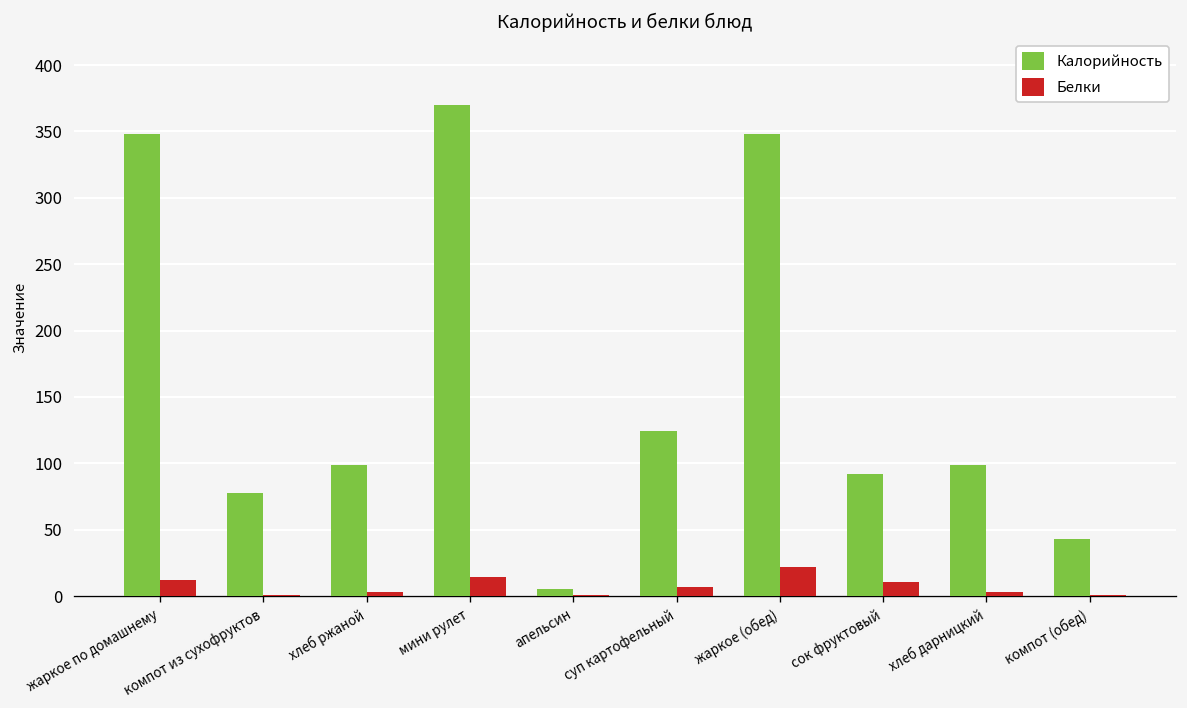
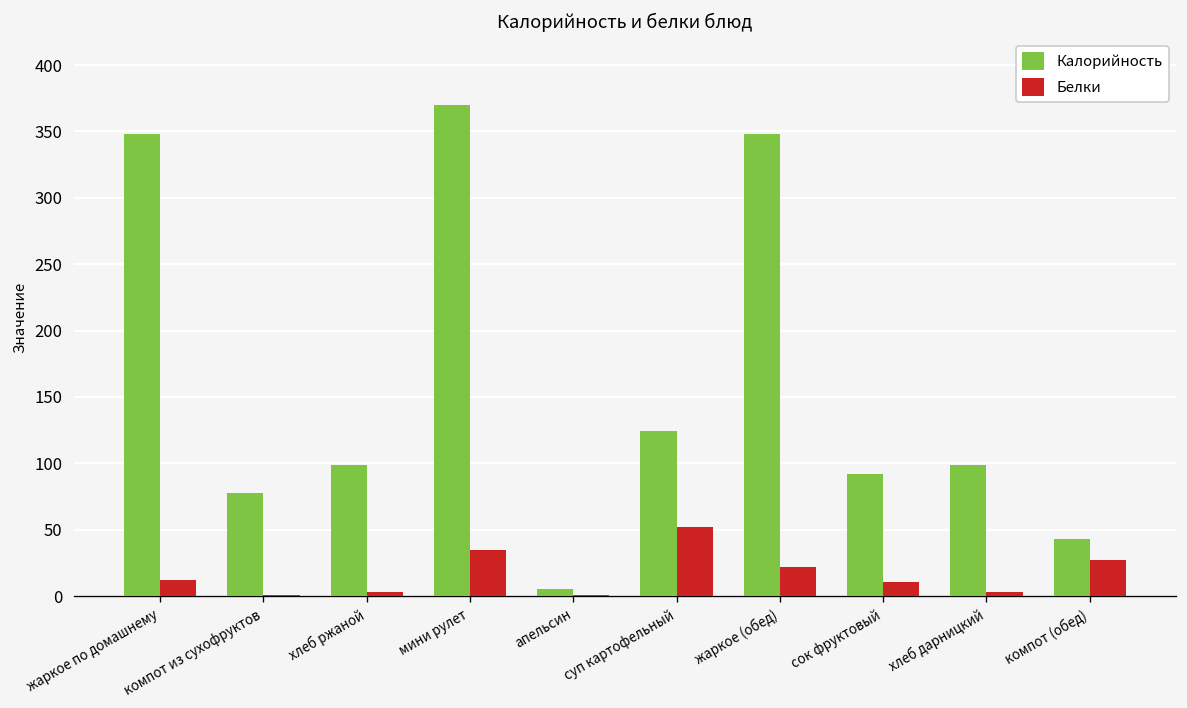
  {
    "Калорийность": {
      "жаркое по домашнему": 348,
      "компот из сухофруктов": 78,
      "хлеб ржаной": 99,
      "мини рулет": 370,
      "апельсин": 5,
      "суп картофельный": 125,
      "жаркое (обед)": 348,
      "сок фруктовый": 92,
      "хлеб дарницкий": 99,
      "компот (обед)": 43
    },
    "Белки": {
      "жаркое по домашнему": 12,
      "хлеб ржаной": 3,
-     "мини рулет": 14,
-     "суп картофельный": 7,
+     "мини рулет": 35,
+     "суп картофельный": 52,
      "жаркое (обед)": 22,
      "сок фруктовый": 10,
      "хлеб дарницкий": 3,
-     "компот (обед)": 1
+     "компот (обед)": 27
    }
  }
